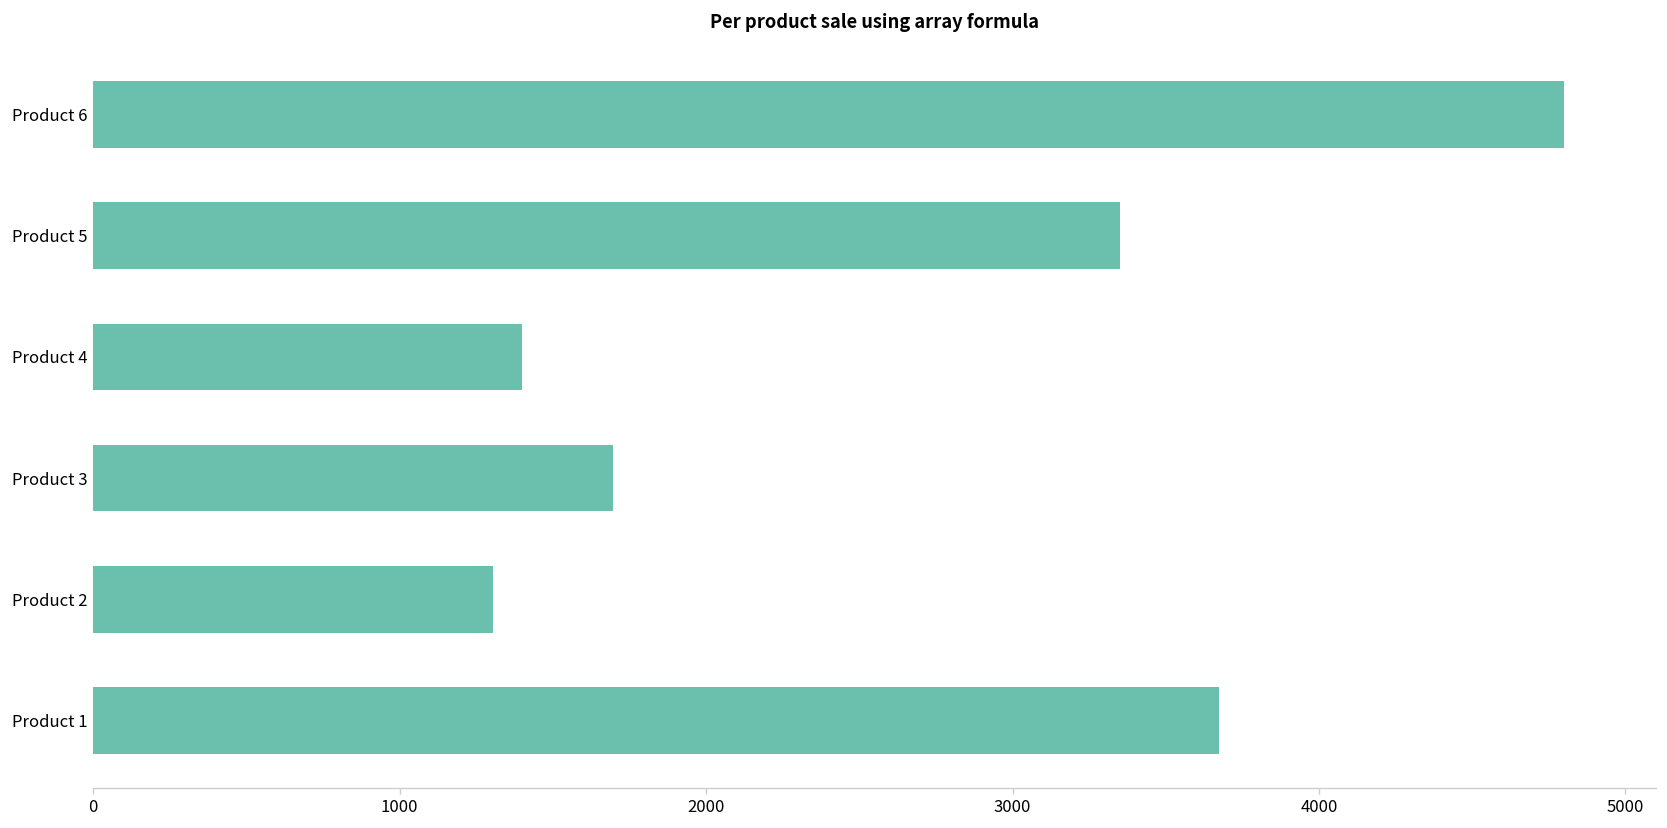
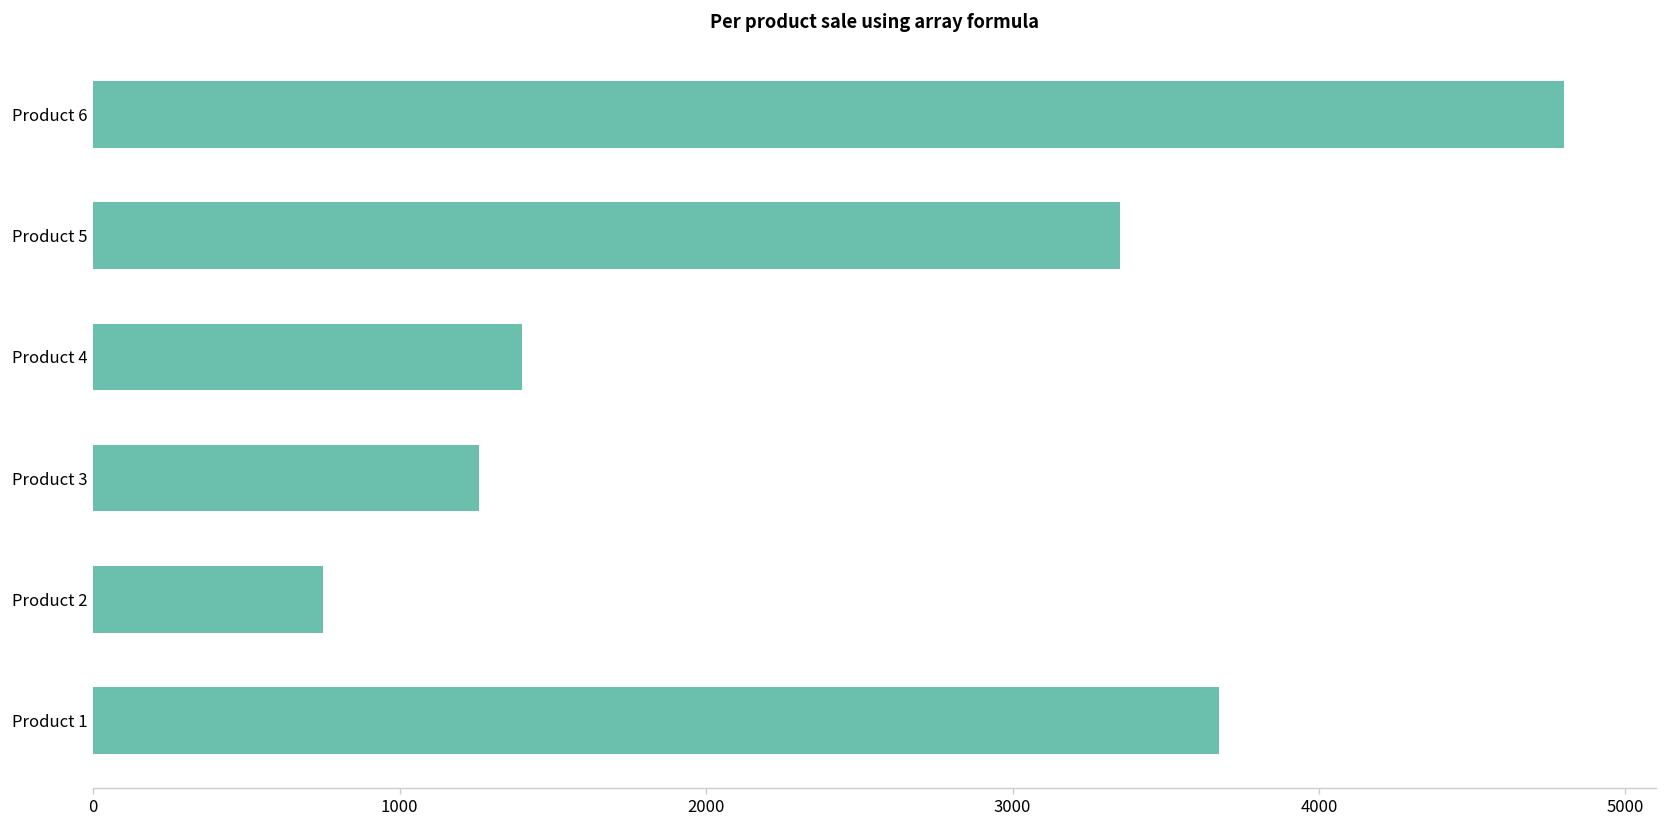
  {
    "Product 6": 4800,
    "Product 5": 3350,
    "Product 4": 1400,
-   "Product 3": 1700,
-   "Product 2": 1310,
+   "Product 3": 1260,
+   "Product 2": 750,
    "Product 1": 3680
  }
